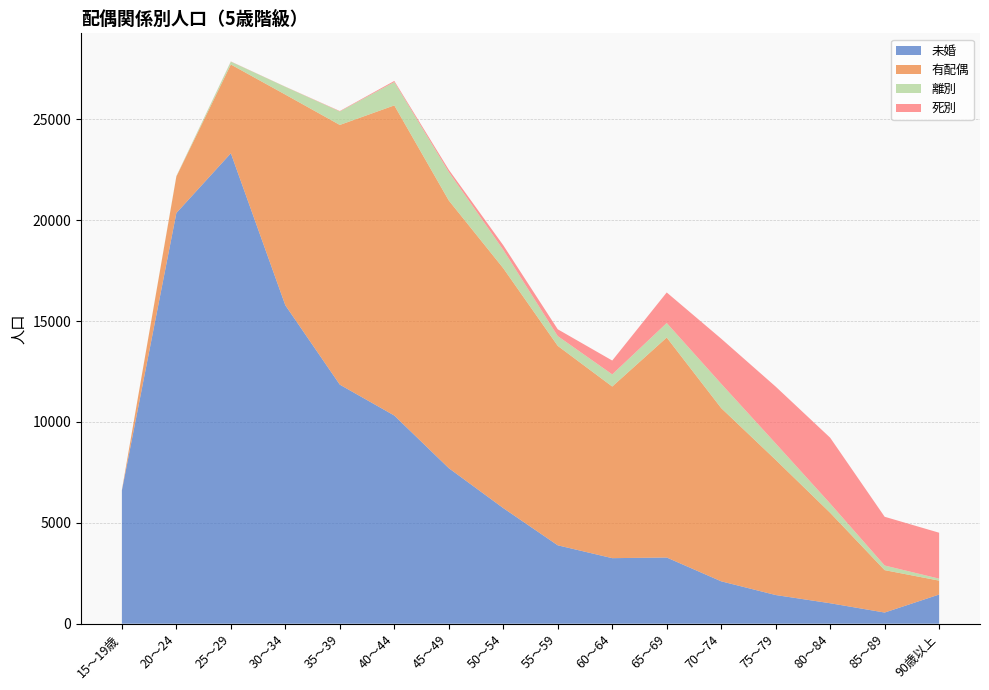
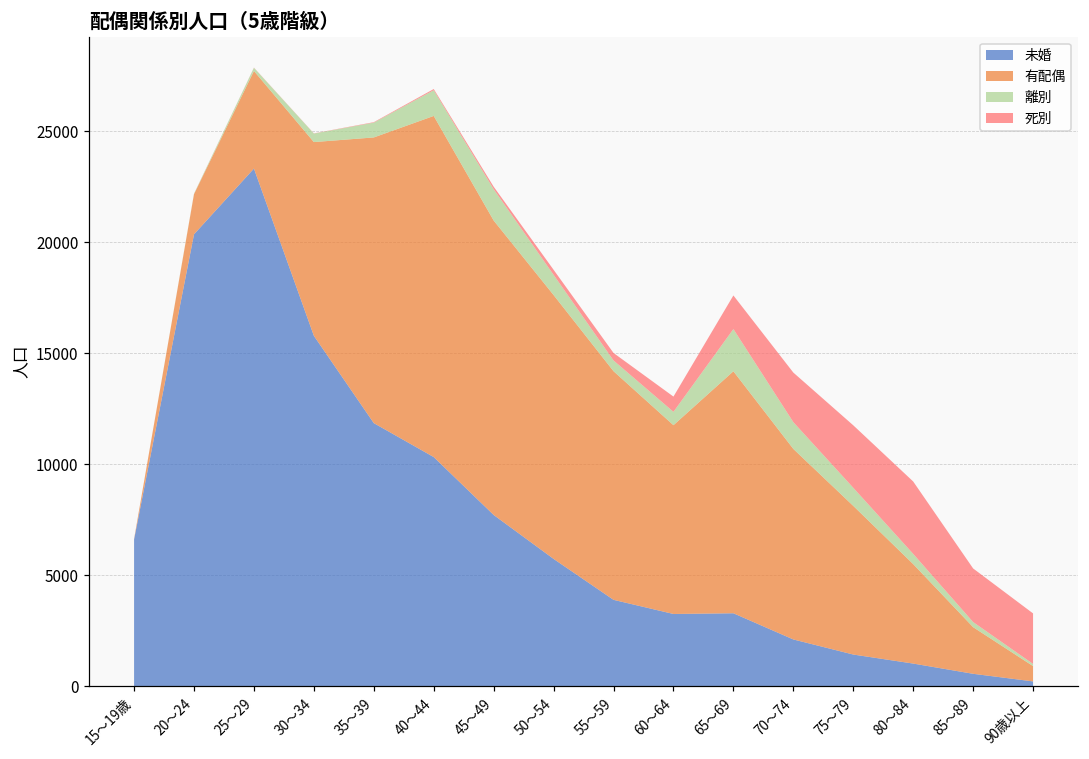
  {
    "未婚": {
      "20～24": 20400,
      "25～29": 23300,
      "30～34": 15800,
      "35～39": 11900,
      "40～44": 10300,
      "45～49": 7700,
      "50～54": 5700,
      "55～59": 3900,
      "60～64": 3200,
      "65～69": 3300,
      "70～74": 2100,
      "75～79": 1400,
      "80～84": 1000,
      "85～89": 600,
-     "90歳以上": 1400
+     "90歳以上": 200
    },
    "有配偶": {
      "25～29": 4400,
-     "30～34": 10400,
+     "30～34": 8700,
      "35～39": 12900,
      "40～44": 15400,
      "45～49": 13300,
      "50～54": 11900,
-     "55～59": 9900,
+     "55～59": 10300,
      "60～64": 8500,
      "65～69": 10900,
      "70～74": 8600,
      "75～79": 6700,
      "80～84": 4500,
      "85～89": 2100
    },
    "離別": {
      "50～54": 900,
      "55～59": 500,
      "60～64": 600,
-     "65～69": 700,
+     "65～69": 1900,
      "70～74": 1200,
      "75～79": 800,
      "80～84": 500,
      "85～89": 200
    },
    "死別": {
      "50～54": 200,
      "55～59": 300,
      "60～64": 700,
      "65～69": 1500,
      "70～74": 2200,
      "75～79": 2800,
      "80～84": 3300,
      "85～89": 2400,
      "90歳以上": 2300
    }
  }
